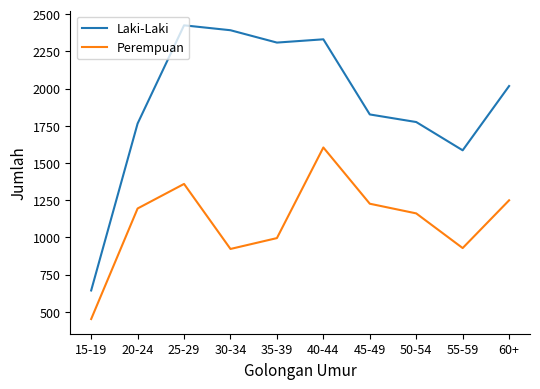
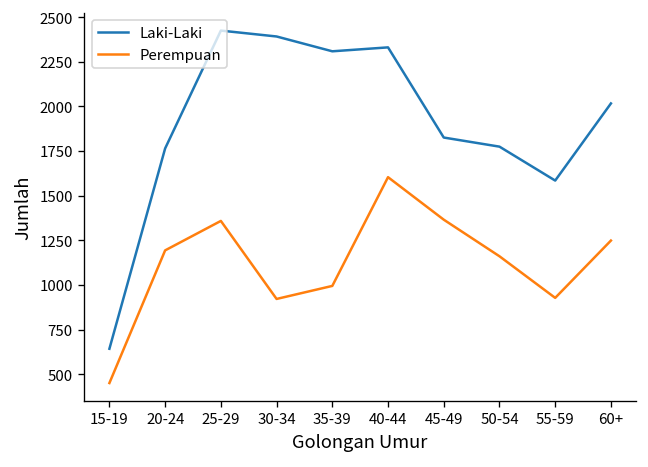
  {
    "Laki-Laki": {
      "15-19": 640,
      "20-24": 1770,
      "30-34": 2390,
      "35-39": 2310,
      "40-44": 2330,
      "45-49": 1830,
      "50-54": 1780,
      "55-59": 1590,
      "60+": 2020
    },
    "Perempuan": {
      "15-19": 450,
      "20-24": 1190,
      "25-29": 1360,
      "30-34": 920,
      "35-39": 1000,
      "40-44": 1600,
-     "45-49": 1230,
+     "45-49": 1370,
      "50-54": 1160,
      "55-59": 930,
      "60+": 1250
    }
  }
